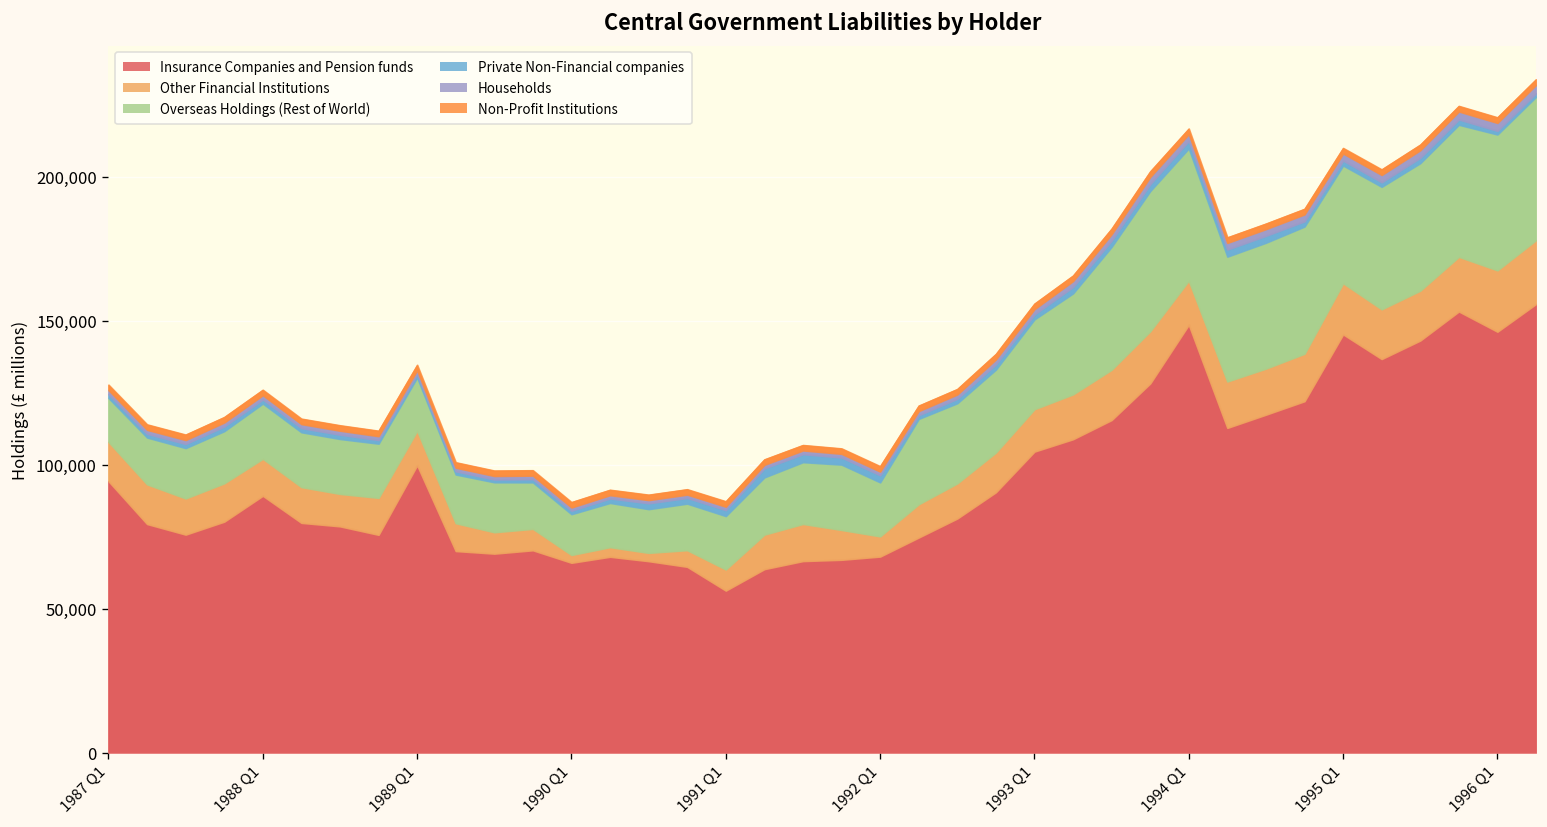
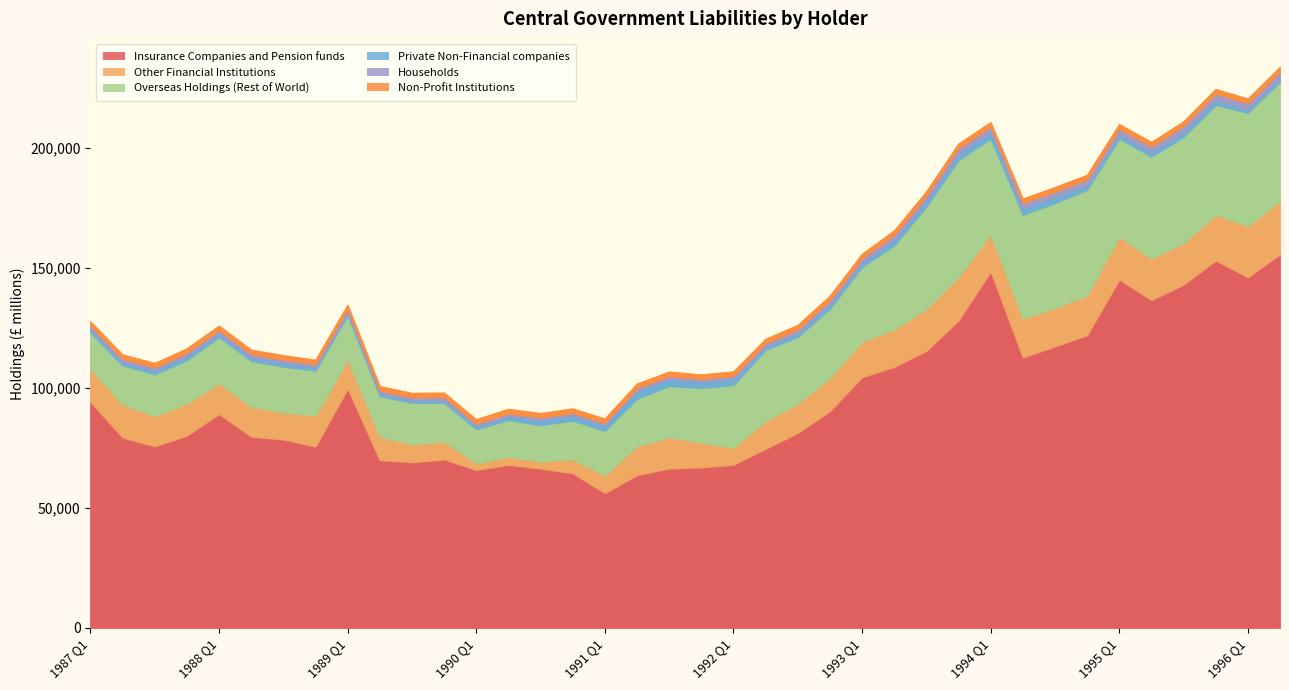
  {
    "Insurance Companies and Pension funds": {
      "1987 Q1": "94,000",
      "1988 Q1": "89,000",
      "1989 Q1": "100,000",
      "1990 Q1": "66,000",
      "1991 Q1": "56,000",
      "1992 Q1": "68,000",
      "1993 Q1": "105,000",
      "1994 Q1": "149,000",
      "1995 Q1": "145,000",
      "1996 Q1": "146,000"
    },
    "Overseas Holdings (Rest of World)": {
      "1987 Q1": "15,000",
      "1988 Q1": "19,000",
      "1989 Q1": "18,000",
      "1990 Q1": "14,000",
      "1991 Q1": "19,000",
-     "1992 Q1": "19,000",
+     "1992 Q1": "26,000",
      "1993 Q1": "31,000",
-     "1994 Q1": "46,000",
+     "1994 Q1": "40,000",
      "1995 Q1": "41,000",
      "1996 Q1": "47,000"
    }
  }
